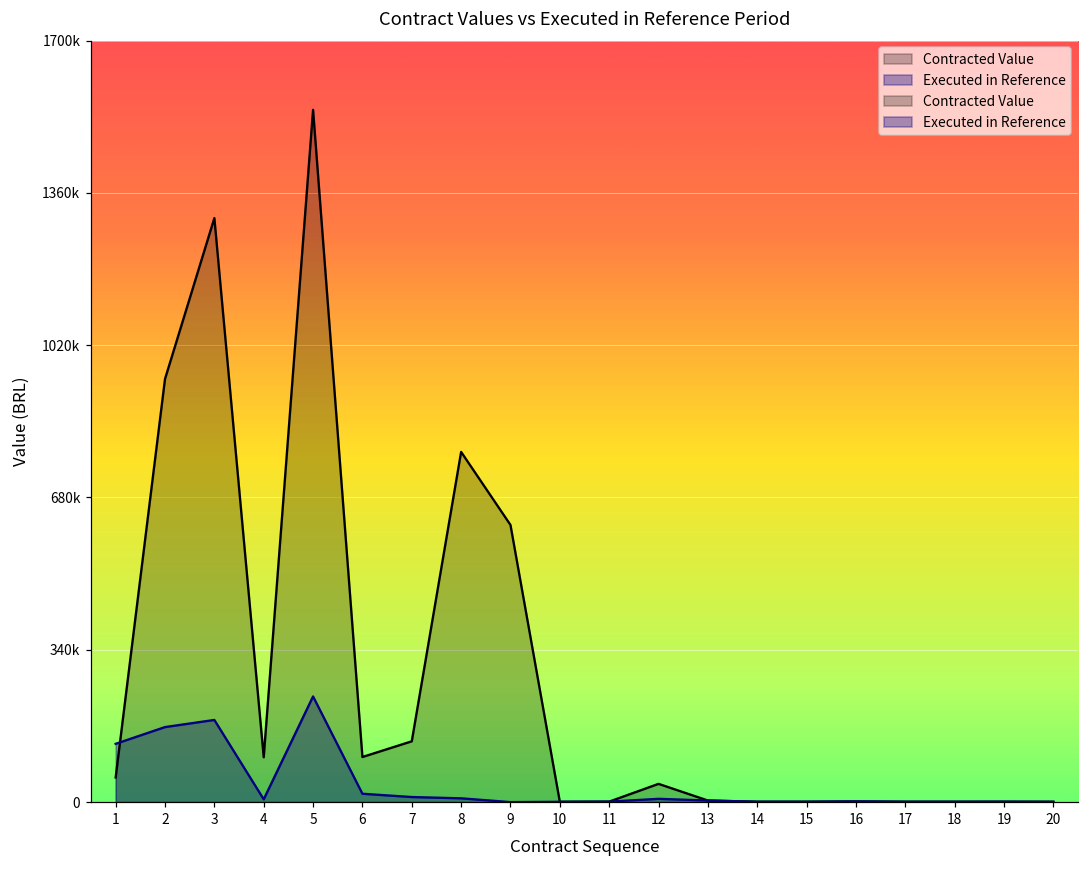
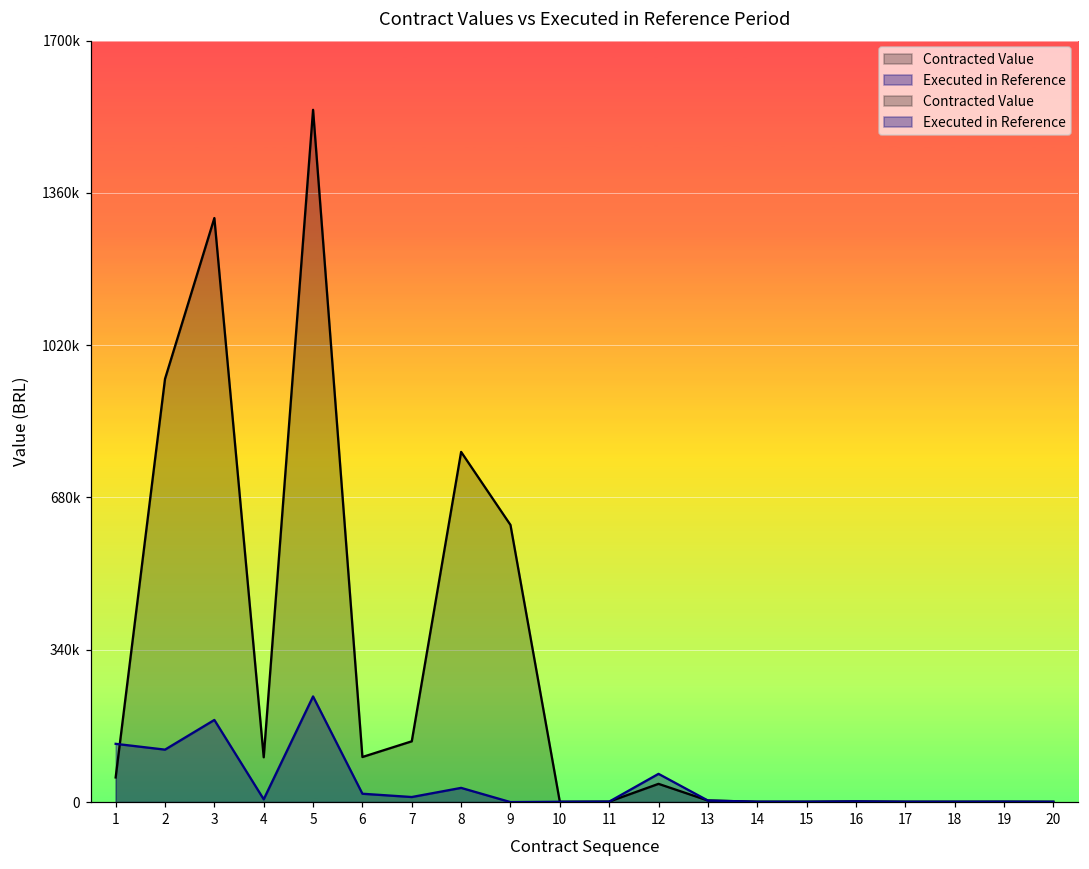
  {
    "Contracted Value": {
      "1": 50000,
      "2": 940000,
      "3": 1300000,
      "4": 100000,
      "5": 1550000,
      "6": 100000,
      "7": 140000,
      "8": 780000,
      "9": 620000,
      "12": 40000
    },
    "Executed in Reference": {
      "1": 130000,
-     "2": 170000,
+     "2": 120000,
      "3": 180000,
      "4": 10000,
      "5": 240000,
      "6": 20000,
      "7": 10000,
-     "8": 10000,
+     "8": 30000,
      "9": 0,
-     "12": 10000
+     "12": 60000
    }
  }
